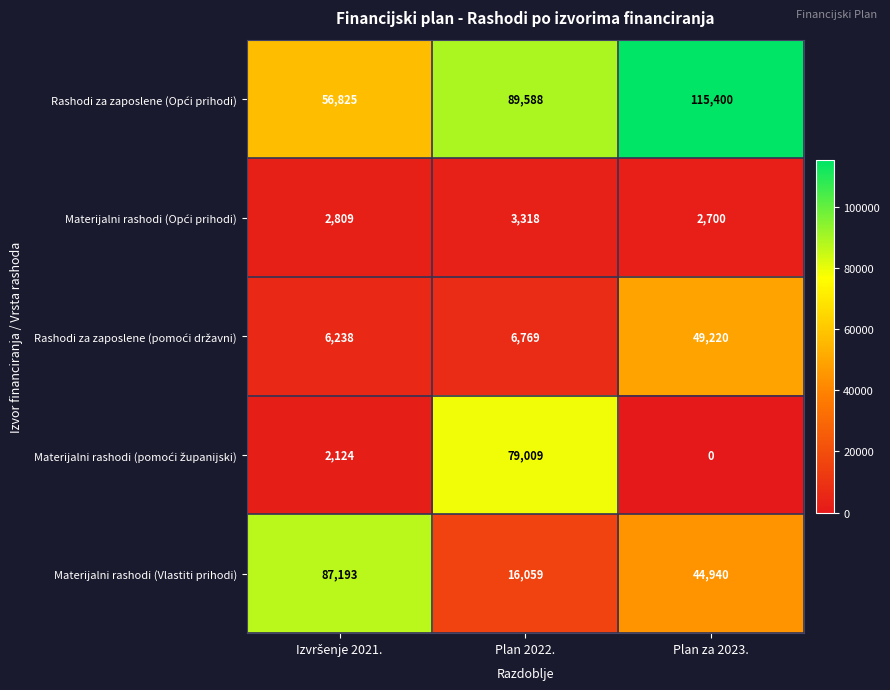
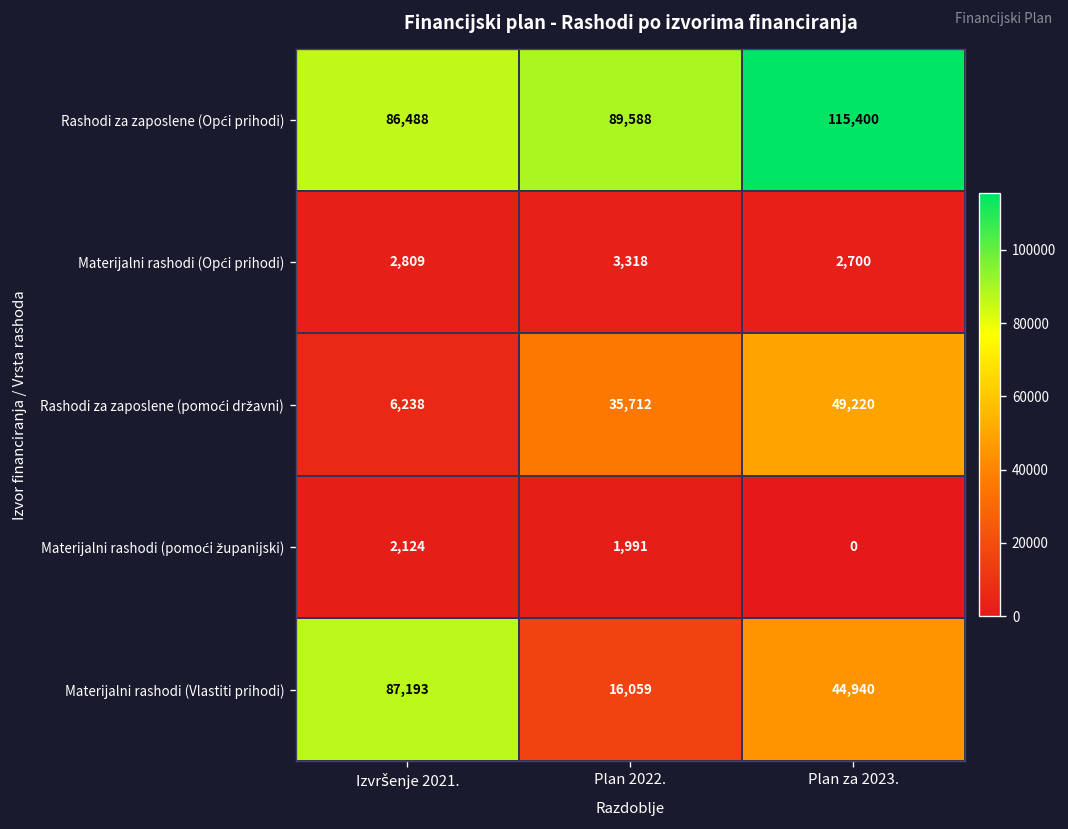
  {
    "Rashodi za zaposlene (Opći prihodi)": {
-     "Izvršenje 2021.": "56,825",
+     "Izvršenje 2021.": "86,488",
      "Plan 2022.": "89,588",
      "Plan za 2023.": "115,400"
    },
    "Materijalni rashodi (Opći prihodi)": {
      "Izvršenje 2021.": "2,809",
      "Plan 2022.": "3,318",
      "Plan za 2023.": "2,700"
    },
    "Rashodi za zaposlene (pomoći državni)": {
      "Izvršenje 2021.": "6,238",
-     "Plan 2022.": "6,769",
+     "Plan 2022.": "35,712",
      "Plan za 2023.": "49,220"
    },
    "Materijalni rashodi (pomoći županijski)": {
      "Izvršenje 2021.": "2,124",
-     "Plan 2022.": "79,009",
+     "Plan 2022.": "1,991",
      "Plan za 2023.": "0"
    },
    "Materijalni rashodi (Vlastiti prihodi)": {
      "Izvršenje 2021.": "87,193",
      "Plan 2022.": "16,059",
      "Plan za 2023.": "44,940"
    }
  }
